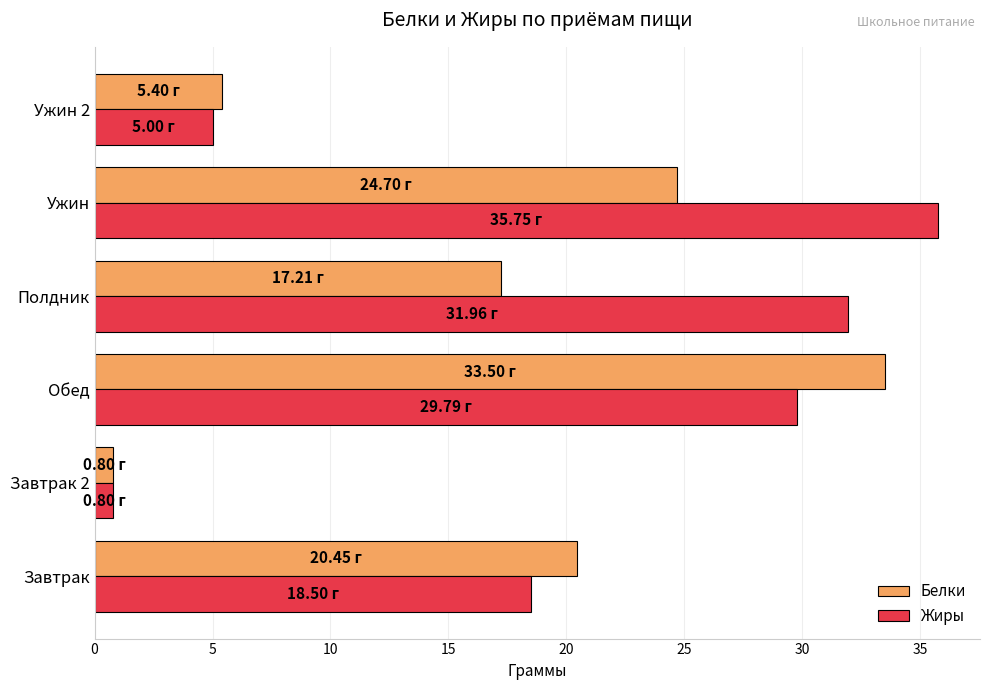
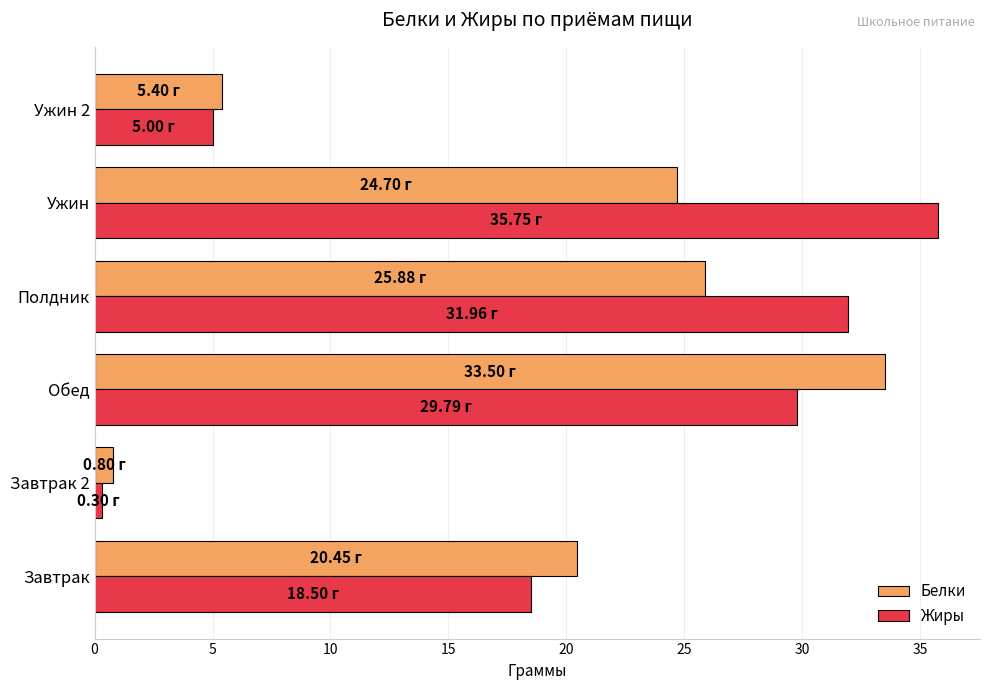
  {
    "Белки": {
      "Ужин 2": 5.40,
      "Ужин": 24.70,
-     "Полдник": 17.21,
+     "Полдник": 25.88,
      "Обед": 33.50,
      "Завтрак 2": 0.80,
      "Завтрак": 20.45
    },
    "Жиры": {
      "Ужин 2": 5.00,
      "Ужин": 35.75,
      "Полдник": 31.96,
      "Обед": 29.79,
-     "Завтрак 2": 0.80,
+     "Завтрак 2": 0.30,
      "Завтрак": 18.50
    }
  }
